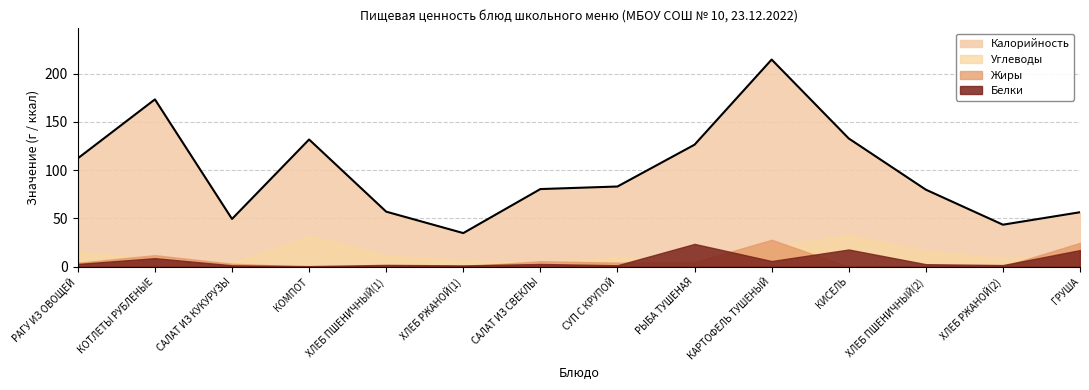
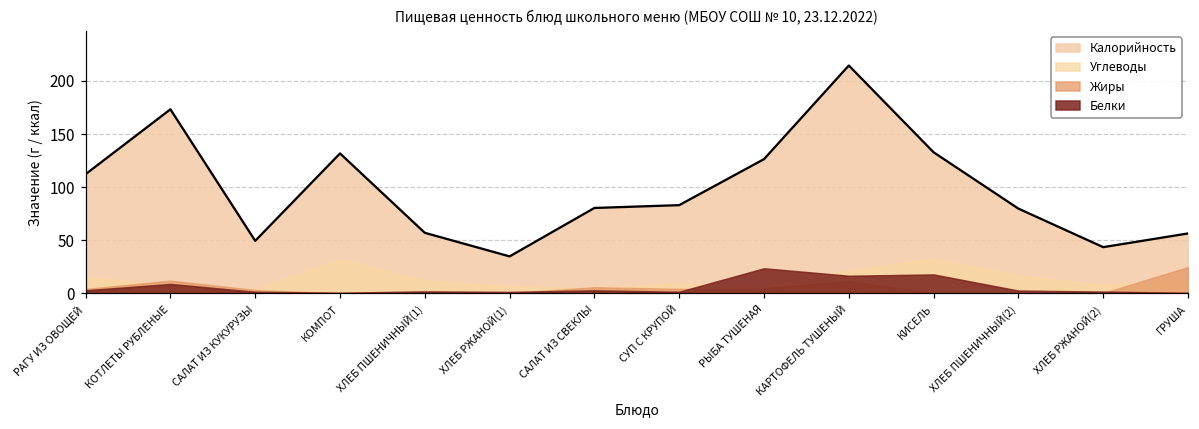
  {
    "Жиры": {
      "КОТЛЕТЫ РУБЛЕНЫЕ": 10,
      "СУП С КРУПОЙ": 0,
-     "КАРТОФЕЛЬ ТУШЕНЫЙ": 30,
+     "КАРТОФЕЛЬ ТУШЕНЫЙ": 10,
      "ГРУША": 20
    },
    "Белки": {
      "РЫБА ТУШЕНАЯ": 20,
-     "КАРТОФЕЛЬ ТУШЕНЫЙ": 10,
+     "КАРТОФЕЛЬ ТУШЕНЫЙ": 20,
      "КИСЕЛЬ": 20,
-     "ГРУША": 20
+     "ГРУША": 0
    }
  }
